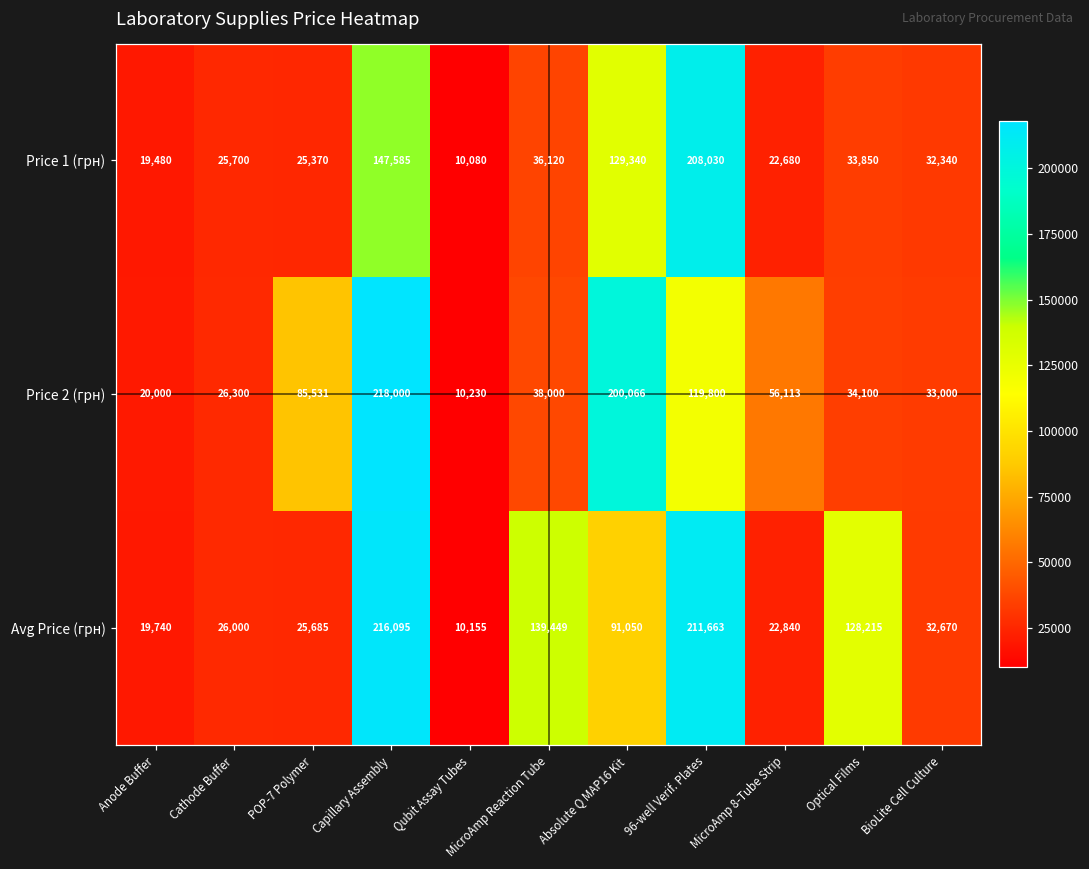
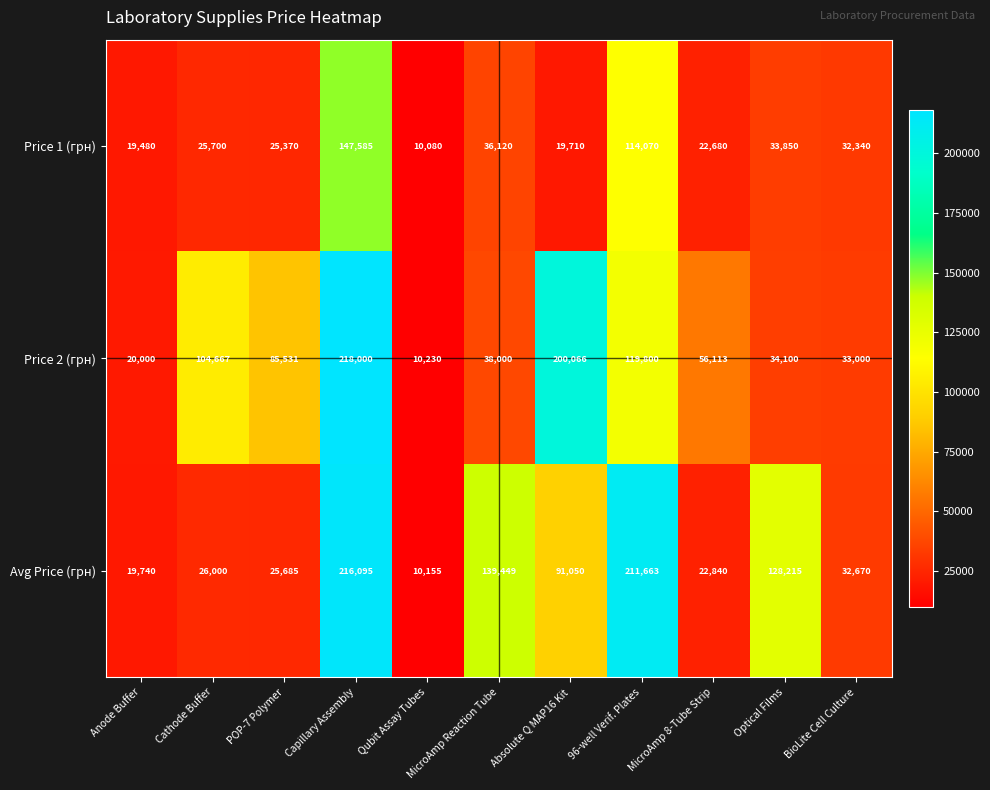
  {
    "Price 1 (грн)": {
      "Anode Buffer": "19,480",
      "Cathode Buffer": "25,700",
      "POP-7 Polymer": "25,370",
      "Capillary Assembly": "147,585",
      "Qubit Assay Tubes": "10,080",
      "MicroAmp Reaction Tube": "36,120",
-     "Absolute Q MAP16 Kit": "129,340",
-     "96-well Verif. Plates": "208,030",
+     "Absolute Q MAP16 Kit": "19,710",
+     "96-well Verif. Plates": "114,070",
      "MicroAmp 8-Tube Strip": "22,680",
      "Optical Films": "33,850",
      "BioLite Cell Culture": "32,340"
    },
    "Price 2 (грн)": {
      "Anode Buffer": "20,000",
-     "Cathode Buffer": "26,300",
+     "Cathode Buffer": "104,667",
      "POP-7 Polymer": "85,531",
      "Capillary Assembly": "218,000",
      "Qubit Assay Tubes": "10,230",
      "MicroAmp Reaction Tube": "38,000",
      "Absolute Q MAP16 Kit": "200,066",
      "96-well Verif. Plates": "119,800",
      "MicroAmp 8-Tube Strip": "56,113",
      "Optical Films": "34,100",
      "BioLite Cell Culture": "33,000"
    },
    "Avg Price (грн)": {
      "Anode Buffer": "19,740",
      "Cathode Buffer": "26,000",
      "POP-7 Polymer": "25,685",
      "Capillary Assembly": "216,095",
      "Qubit Assay Tubes": "10,155",
      "MicroAmp Reaction Tube": "139,449",
      "Absolute Q MAP16 Kit": "91,050",
      "96-well Verif. Plates": "211,663",
      "MicroAmp 8-Tube Strip": "22,840",
      "Optical Films": "128,215",
      "BioLite Cell Culture": "32,670"
    }
  }
